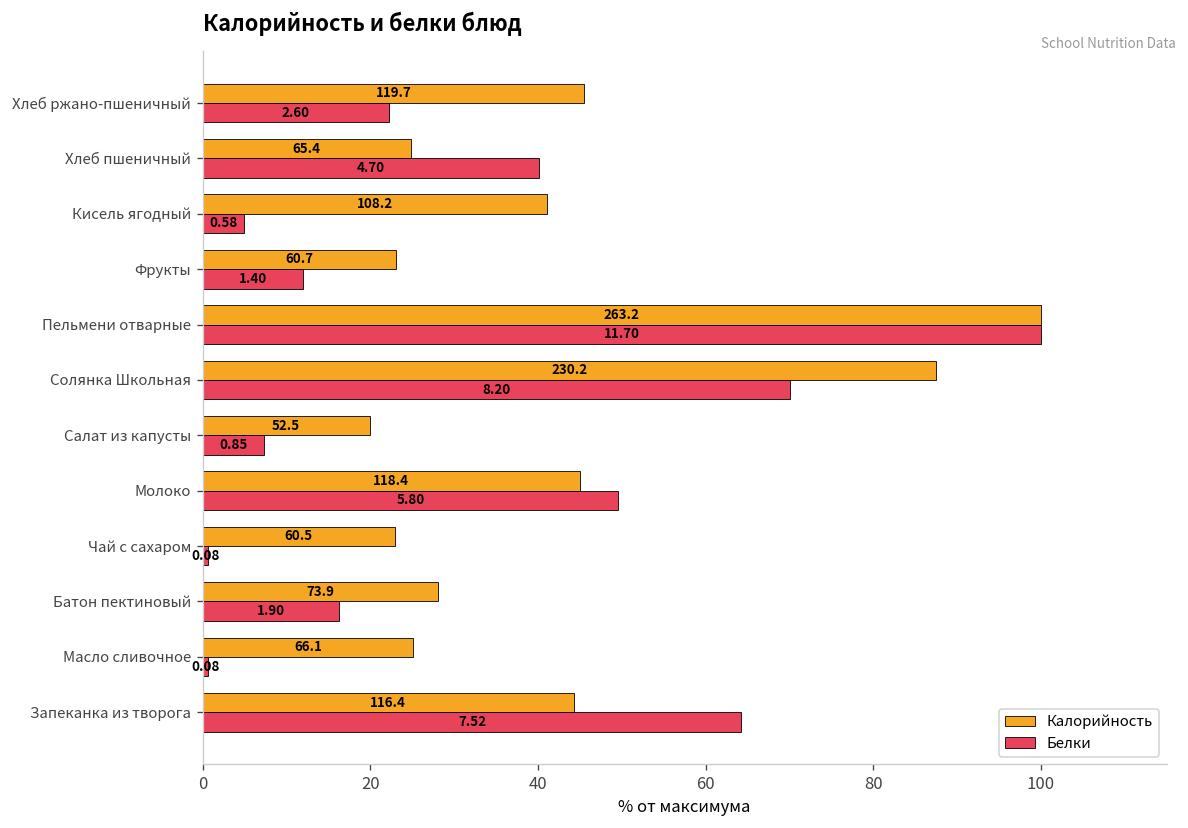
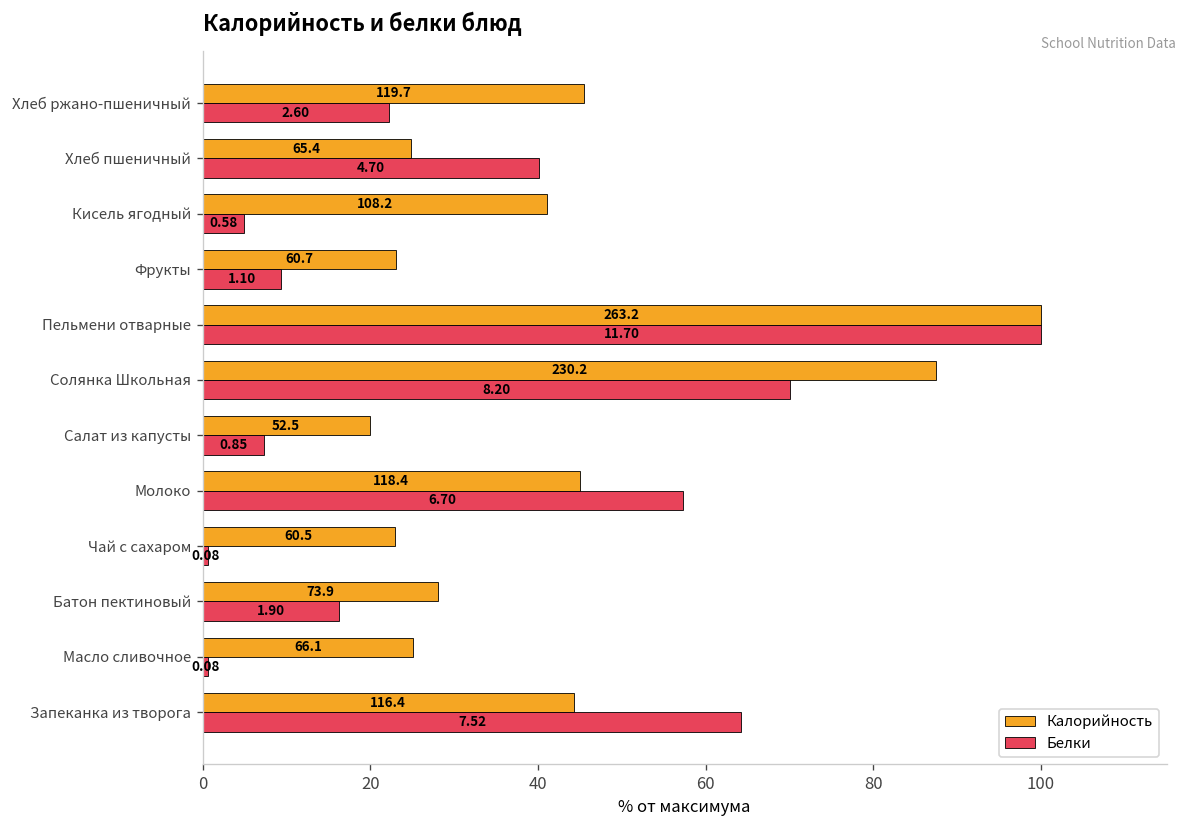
  {
    "Белки": {
-     "Фрукты": 1.40,
-     "Молоко": 5.80
+     "Фрукты": 1.10,
+     "Молоко": 6.70
    }
  }
